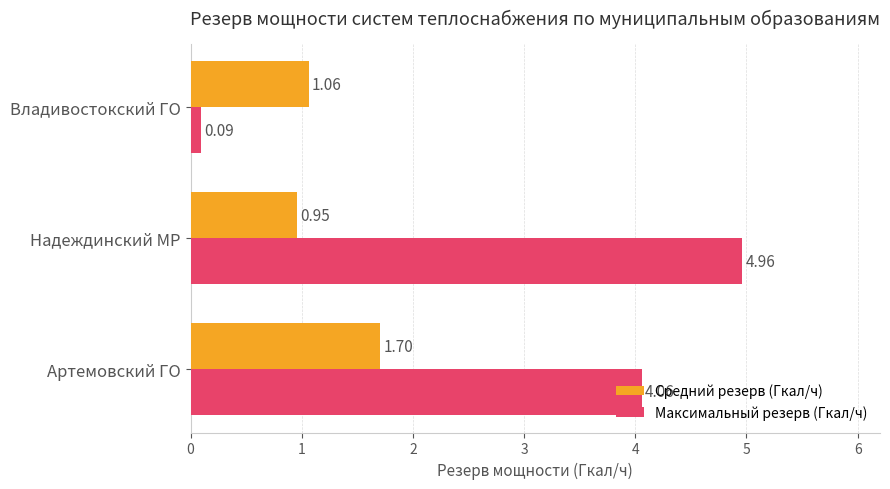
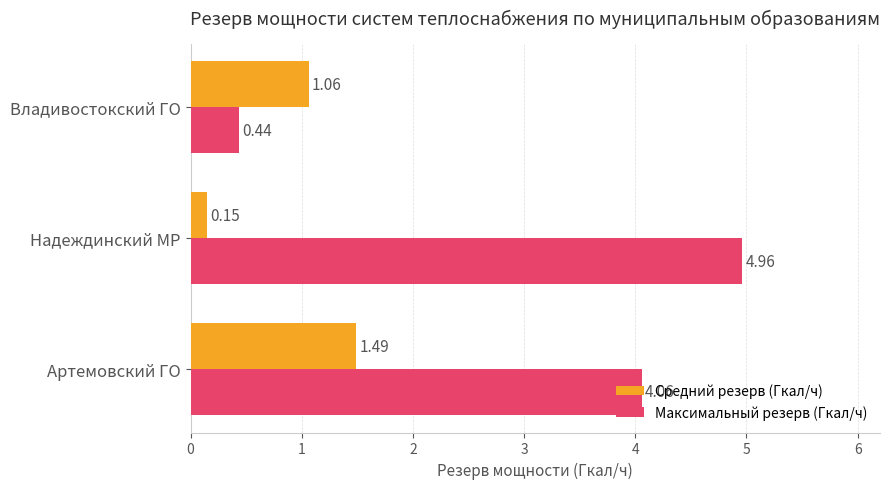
  {
    "Средний резерв (Гкал/ч)": {
      "Владивостокский ГО": 1.06,
-     "Надеждинский МР": 0.95,
-     "Артемовский ГО": 1.70
+     "Надеждинский МР": 0.15,
+     "Артемовский ГО": 1.49
    },
    "Максимальный резерв (Гкал/ч)": {
-     "Владивостокский ГО": 0.09,
+     "Владивостокский ГО": 0.44,
      "Надеждинский МР": 4.96,
      "Артемовский ГО": 4.06
    }
  }
